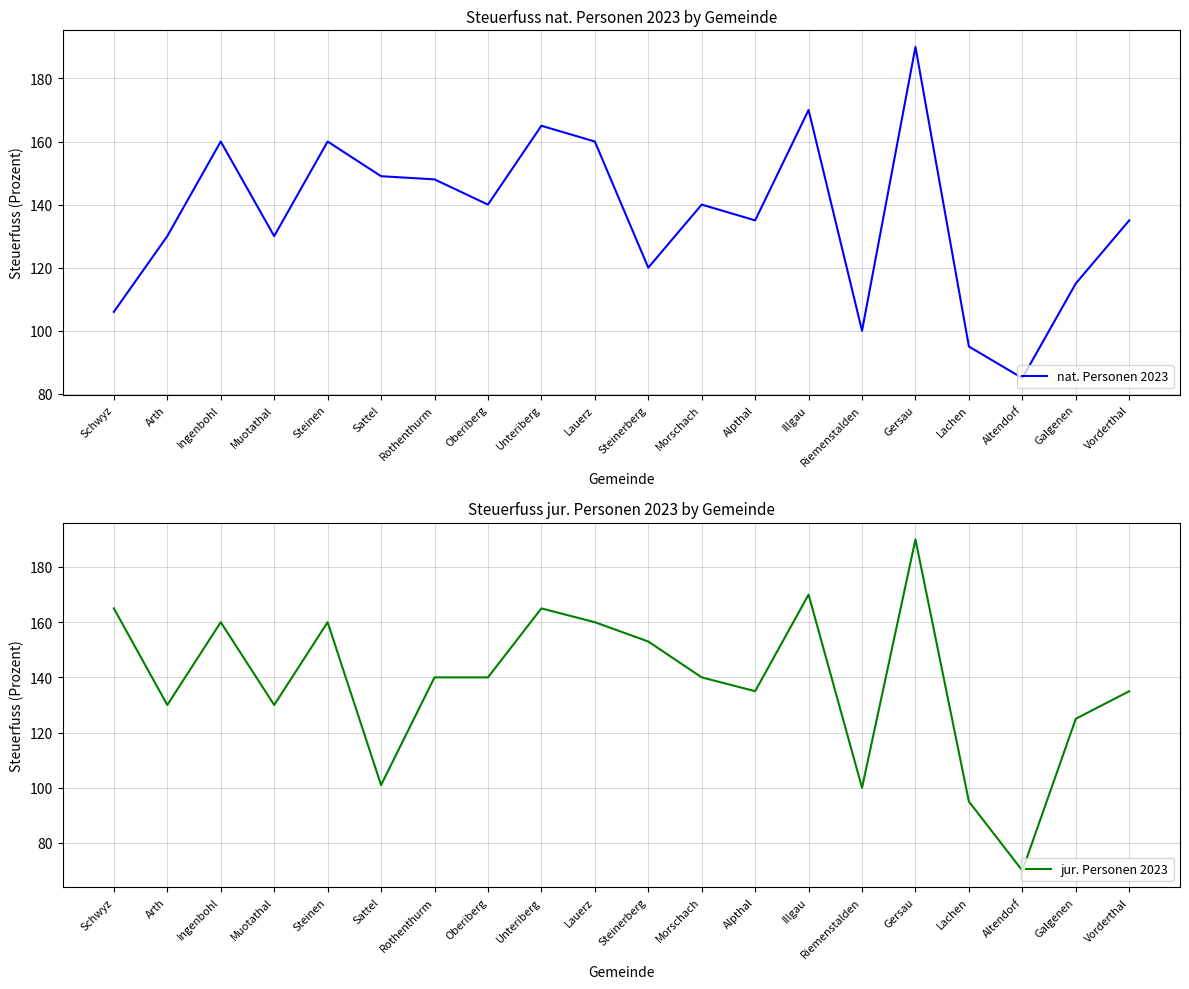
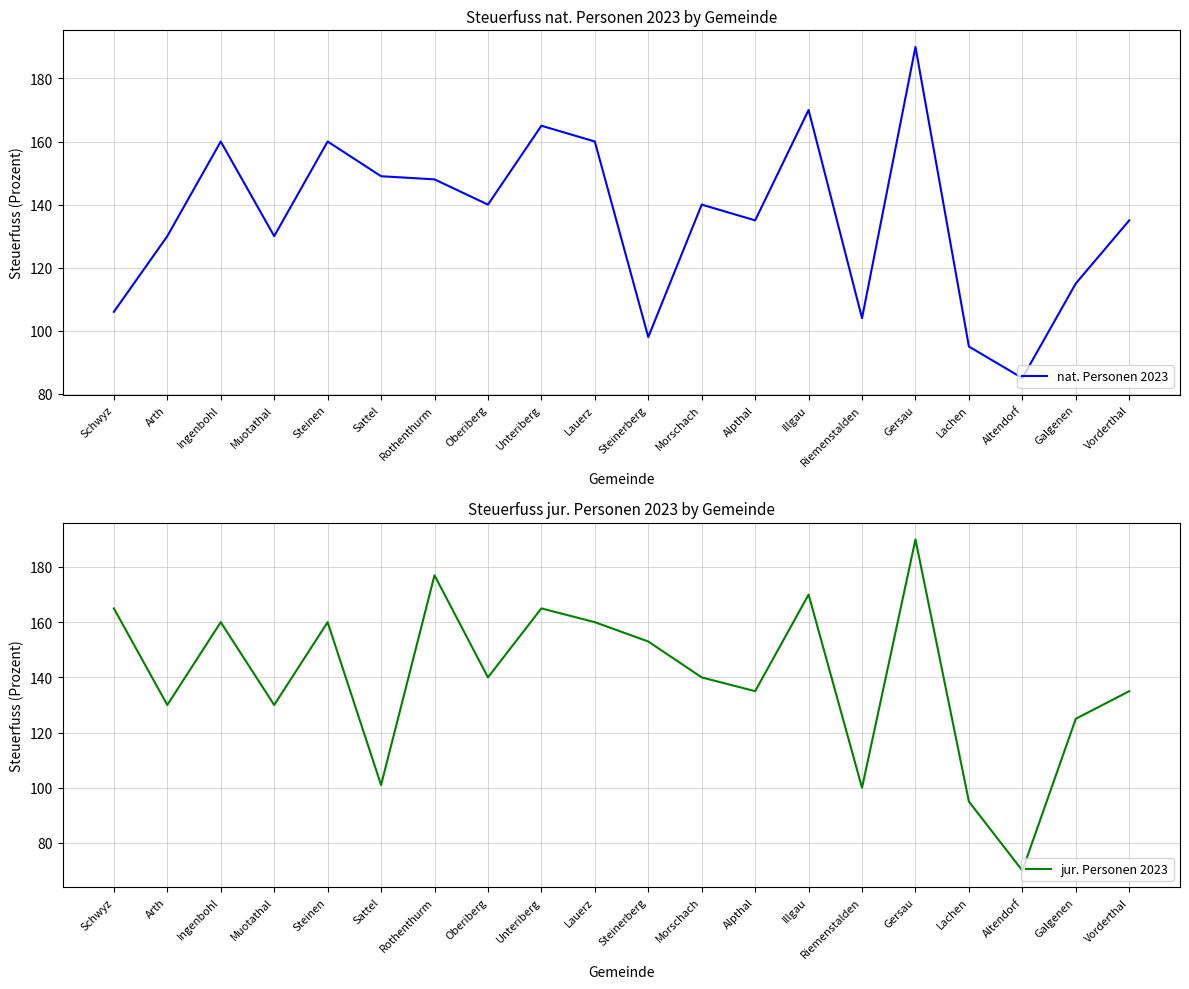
  {
    "Steuerfuss nat. Personen 2023 by Gemeinde": {
      "Schwyz": 106,
      "Arth": 130,
      "Ingenbohl": 160,
      "Muotathal": 130,
      "Steinen": 160,
      "Sattel": 149,
      "Rothenthurm": 148,
      "Oberiberg": 140,
      "Unteriberg": 165,
      "Lauerz": 160,
-     "Steinerberg": 120,
+     "Steinerberg": 98,
      "Morschach": 140,
      "Alpthal": 135,
      "Illgau": 170,
-     "Riemenstalden": 100,
+     "Riemenstalden": 104,
      "Gersau": 190,
      "Lachen": 95,
      "Galgenen": 115,
      "Vorderthal": 135
    },
    "Steuerfuss jur. Personen 2023 by Gemeinde": {
      "Schwyz": 165,
      "Arth": 130,
      "Ingenbohl": 160,
      "Muotathal": 130,
      "Steinen": 160,
      "Sattel": 101,
-     "Rothenthurm": 140,
+     "Rothenthurm": 177,
      "Oberiberg": 140,
      "Unteriberg": 165,
      "Lauerz": 160,
      "Steinerberg": 153,
      "Morschach": 140,
      "Alpthal": 135,
      "Illgau": 170,
      "Riemenstalden": 100,
      "Gersau": 190,
      "Lachen": 95,
      "Galgenen": 125,
      "Vorderthal": 135
    }
  }
